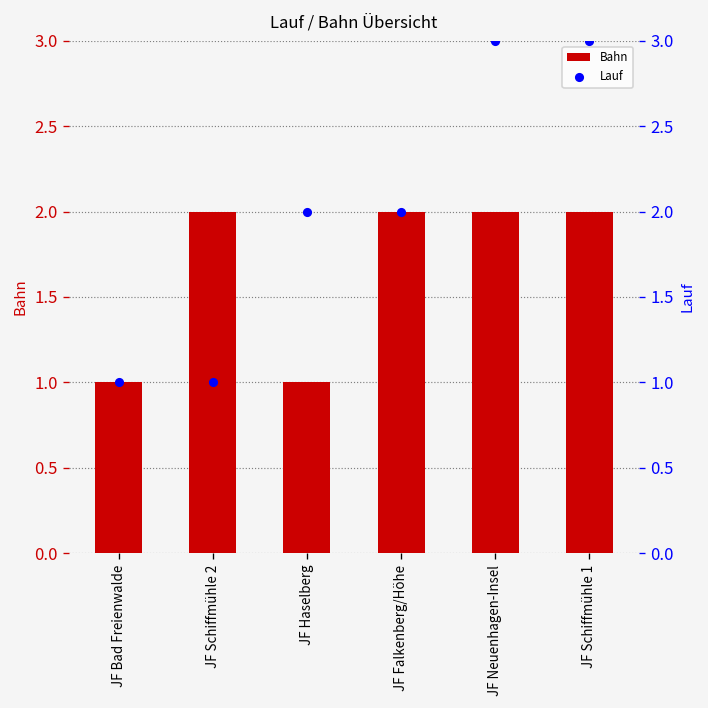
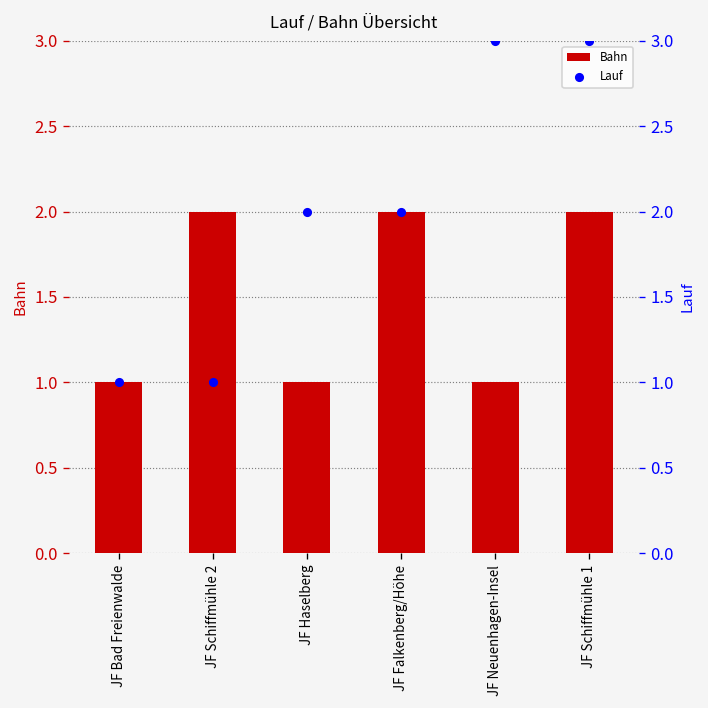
  {
    "Bahn": {
      "JF Bad Freienwalde": 1,
      "JF Schiffmühle 2": 2,
      "JF Haselberg": 1,
      "JF Falkenberg/Höhe": 2,
-     "JF Neuenhagen-Insel": 2,
+     "JF Neuenhagen-Insel": 1,
      "JF Schiffmühle 1": 2
    }
  }
